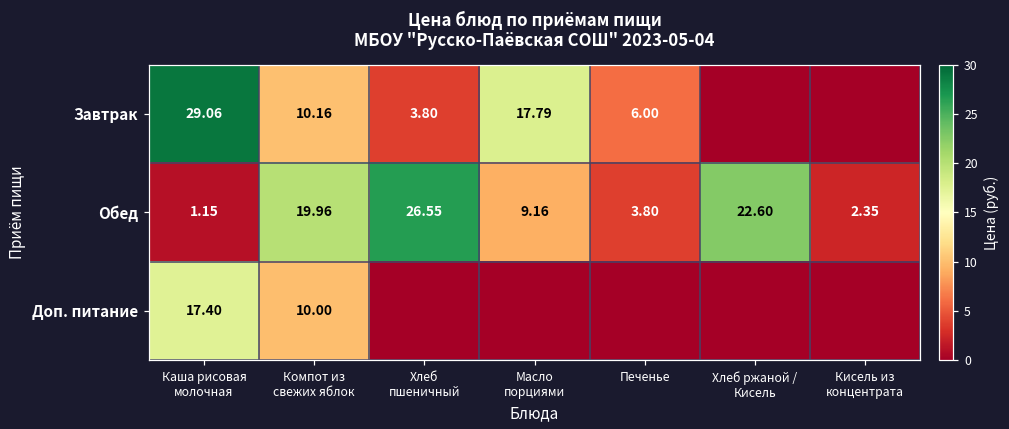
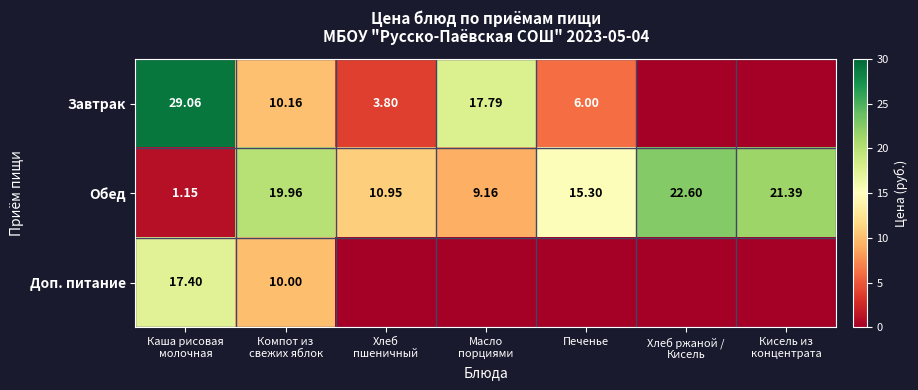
  {
    "Завтрак": {
      "Каша рисовая молочная": 29.06,
      "Компот из свежих яблок": 10.16,
      "Хлеб пшеничный": 3.80,
      "Масло порциями": 17.79,
      "Печенье": 6.00
    },
    "Обед": {
      "Каша рисовая молочная": 1.15,
      "Компот из свежих яблок": 19.96,
-     "Хлеб пшеничный": 26.55,
+     "Хлеб пшеничный": 10.95,
      "Масло порциями": 9.16,
-     "Печенье": 3.80,
+     "Печенье": 15.30,
      "Хлеб ржаной / Кисель": 22.60,
-     "Кисель из концентрата": 2.35
+     "Кисель из концентрата": 21.39
    },
    "Доп. питание": {
      "Каша рисовая молочная": 17.40,
      "Компот из свежих яблок": 10.00
    }
  }
